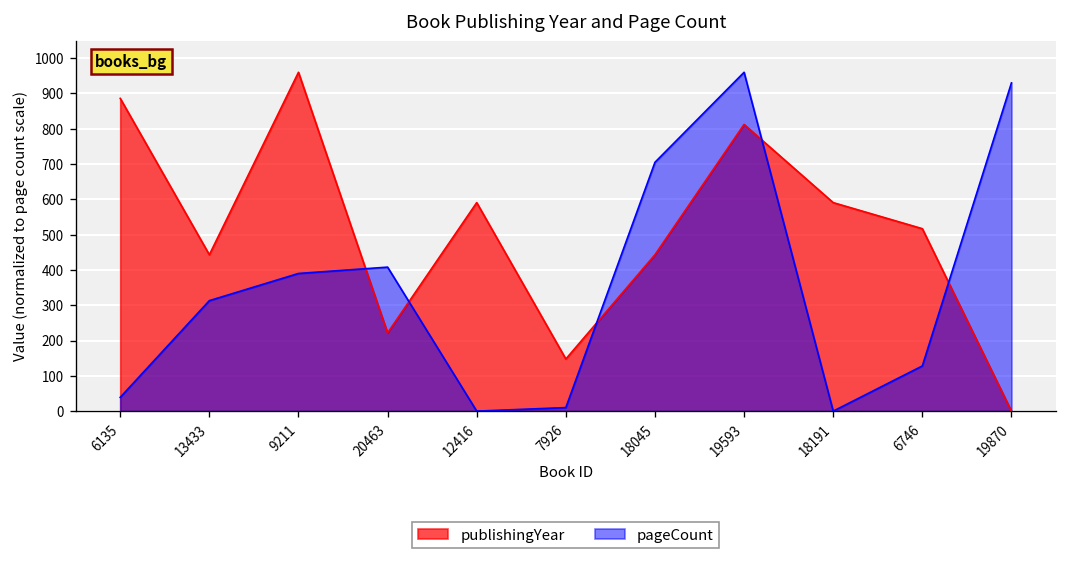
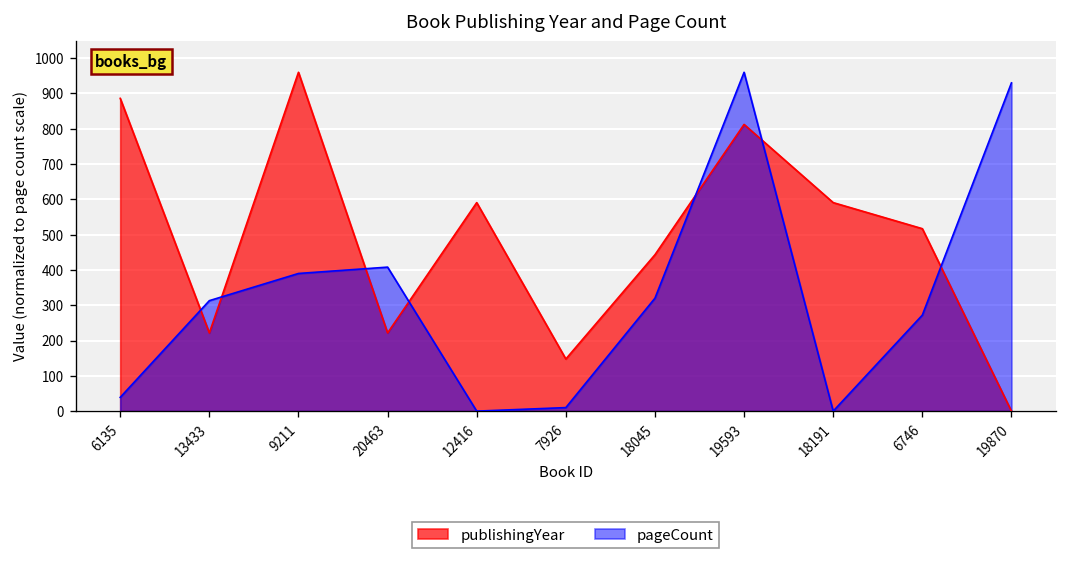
  {
    "publishingYear": {
      "6135": 890,
-     "13433": 440,
+     "13433": 220,
      "9211": 960,
      "20463": 220,
      "12416": 590,
      "7926": 150,
      "18045": 440,
      "19593": 810,
      "18191": 590,
      "6746": 520,
      "19870": 0
    },
    "pageCount": {
      "6135": 40,
      "13433": 310,
      "9211": 390,
      "20463": 410,
      "12416": 0,
      "7926": 10,
-     "18045": 710,
+     "18045": 320,
      "19593": 960,
      "18191": 0,
-     "6746": 130,
+     "6746": 270,
      "19870": 930
    }
  }
